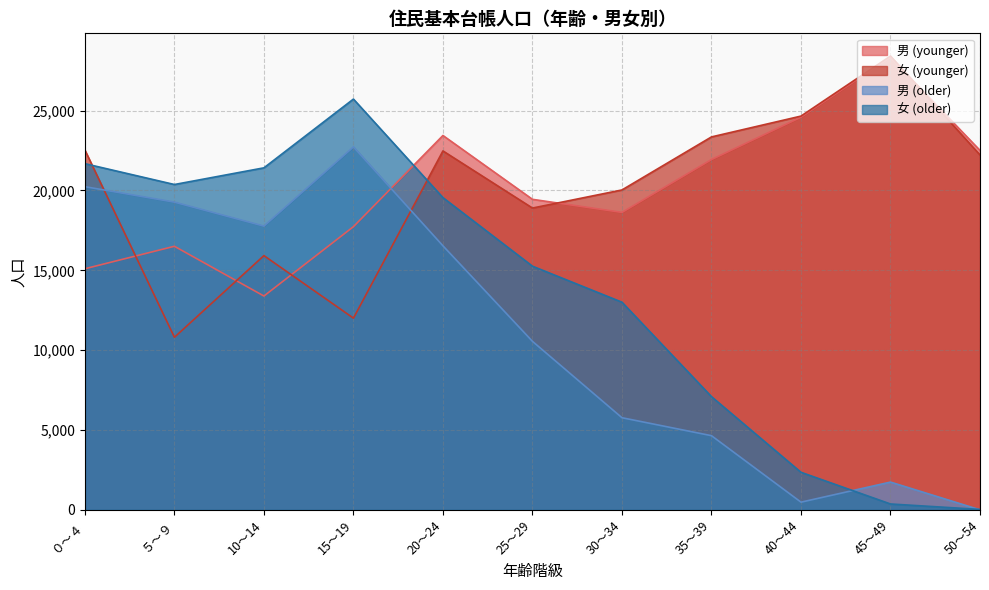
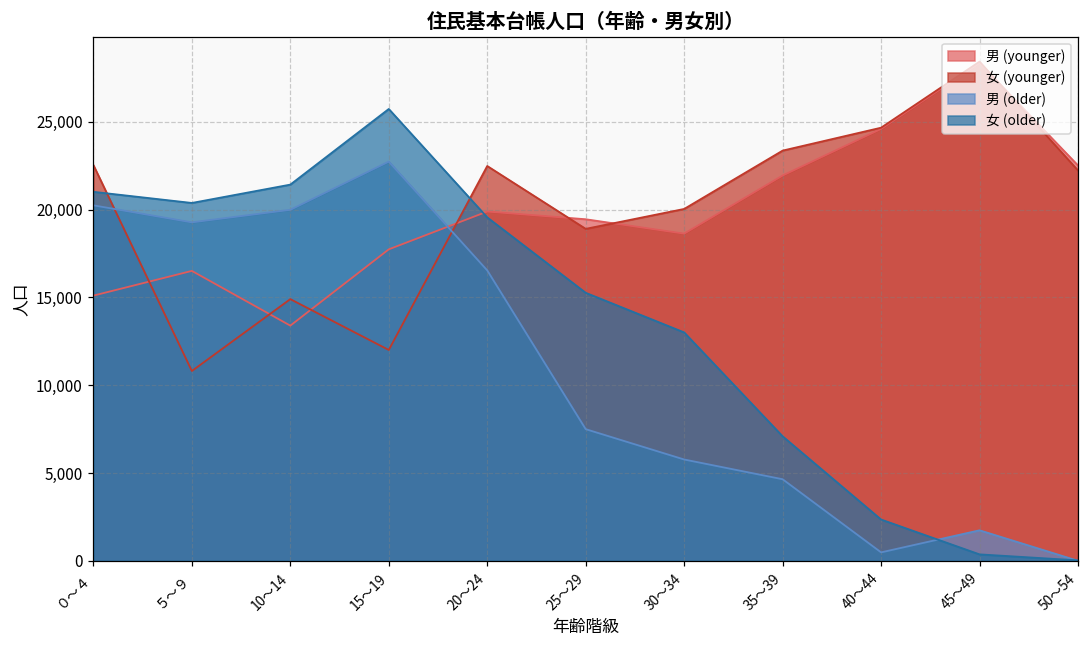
  {
    "男 (younger)": {
      "０～４": "15,100",
      "５～９": "16,500",
      "10～14": "13,400",
      "15～19": "17,700",
-     "20～24": "23,400",
+     "20～24": "19,900",
      "25～29": "19,400",
      "30～34": "18,600",
      "35～39": "21,900",
      "50～54": "22,500"
    },
    "女 (younger)": {
      "０～４": "22,500",
      "５～９": "10,800",
-     "10～14": "15,900",
+     "10～14": "14,900",
      "15～19": "12,000",
      "20～24": "22,500",
      "25～29": "18,900",
      "30～34": "20,000",
      "35～39": "23,400",
      "50～54": "22,200"
    },
    "男 (older)": {
      "０～４": "20,200",
      "５～９": "19,300",
-     "10～14": "17,800",
+     "10～14": "20,000",
      "15～19": "22,700",
      "20～24": "16,500",
-     "25～29": "10,600",
+     "25～29": "7,500",
      "30～34": "5,800",
      "35～39": "4,600",
      "40～44": "500",
      "45～49": "1,700"
    },
    "女 (older)": {
-     "０～４": "21,700",
+     "０～４": "21,000",
      "５～９": "20,400",
      "10～14": "21,400",
      "15～19": "25,700",
      "20～24": "19,600",
      "25～29": "15,300",
      "30～34": "13,000",
      "35～39": "7,100",
      "40～44": "2,400",
      "45～49": "400"
    }
  }
